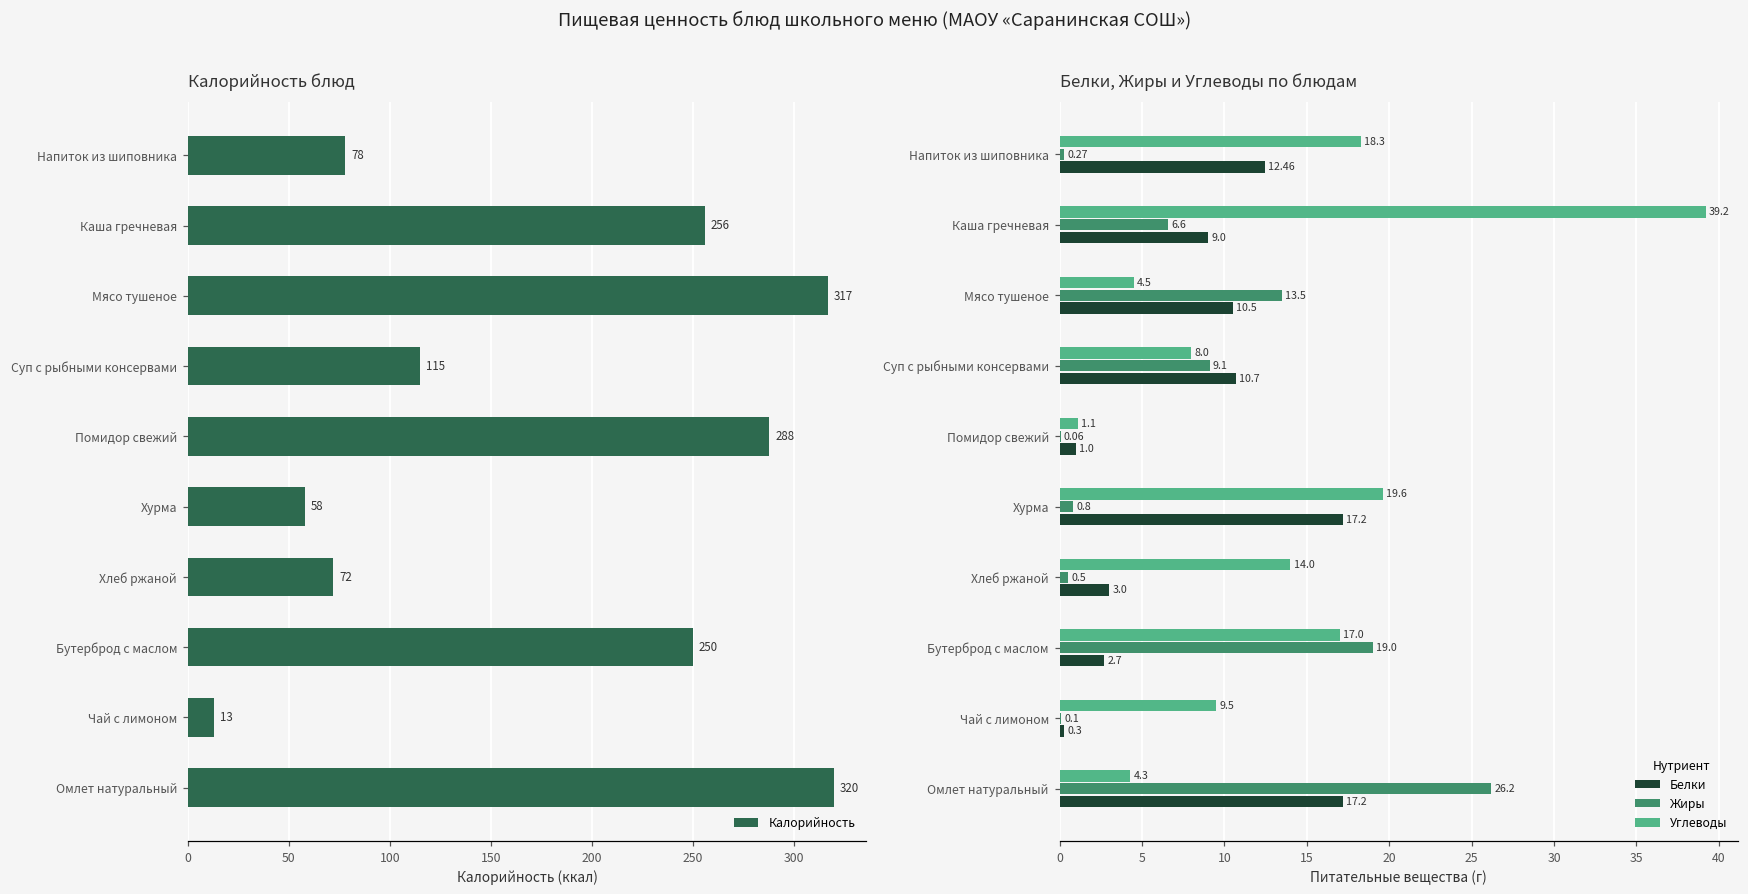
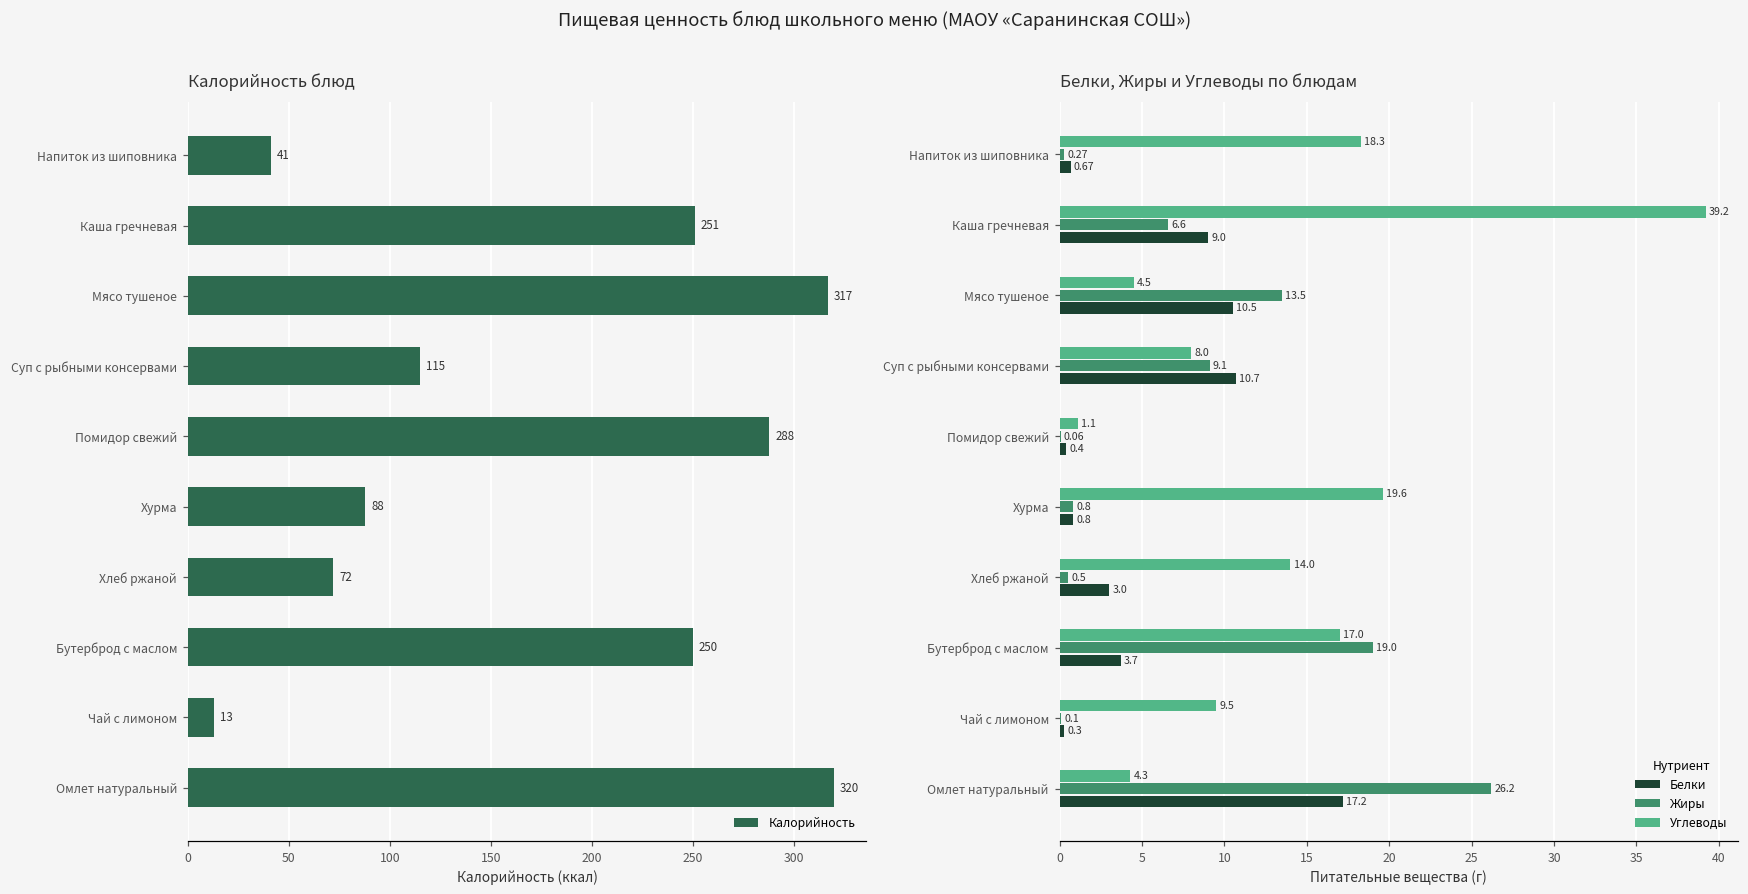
  {
    "Калорийность блюд": {
-     "Напиток из шиповника": 78,
-     "Каша гречневая": 256,
+     "Напиток из шиповника": 41,
+     "Каша гречневая": 251,
      "Мясо тушеное": 317,
      "Суп с рыбными консервами": 115,
      "Помидор свежий": 288,
-     "Хурма": 58,
+     "Хурма": 88,
      "Хлеб ржаной": 72,
      "Бутерброд с маслом": 250,
      "Чай с лимоном": 13,
      "Омлет натуральный": 320
    },
    "Белки, Жиры и Углеводы по блюдам": {
      "Белки": {
-       "Напиток из шиповника": 12.46,
+       "Напиток из шиповника": 0.67,
        "Каша гречневая": 9.0,
        "Мясо тушеное": 10.5,
        "Суп с рыбными консервами": 10.7,
-       "Помидор свежий": 1.0,
-       "Хурма": 17.2,
+       "Помидор свежий": 0.4,
+       "Хурма": 0.8,
        "Хлеб ржаной": 3.0,
-       "Бутерброд с маслом": 2.7,
+       "Бутерброд с маслом": 3.7,
        "Чай с лимоном": 0.3,
        "Омлет натуральный": 17.2
      }
    }
  }
